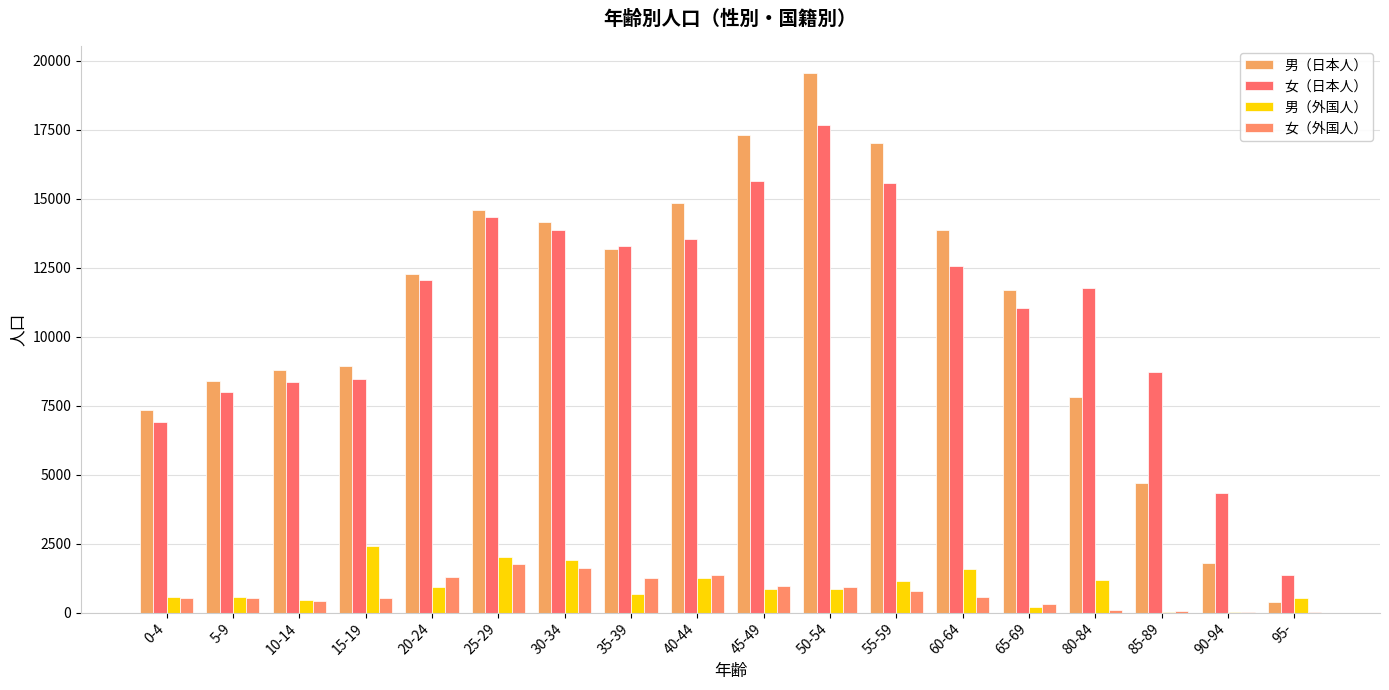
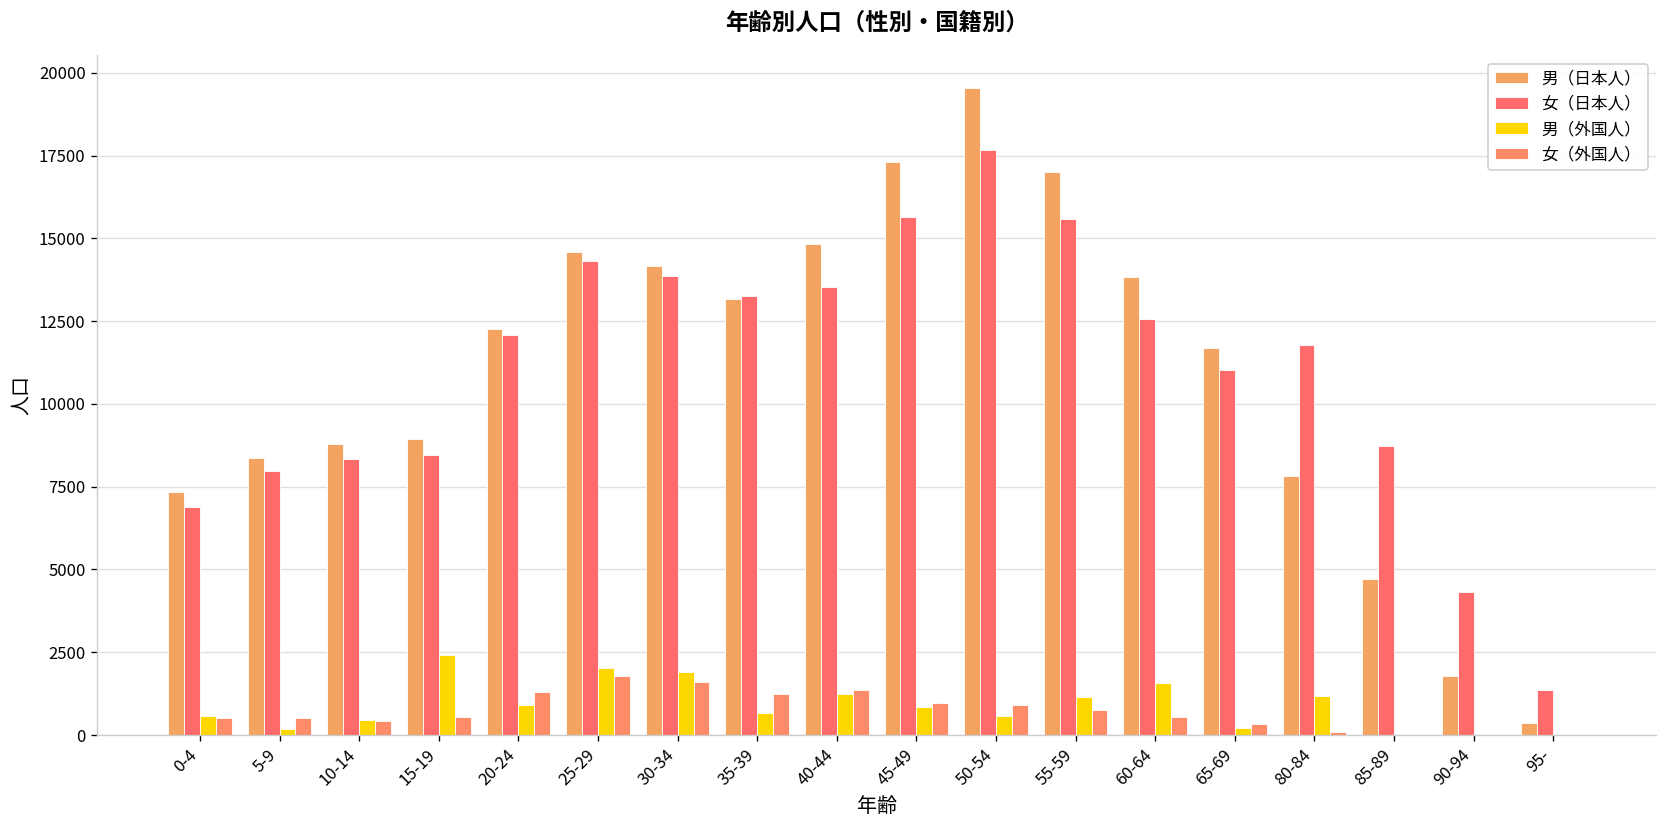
  {
    "男（外国人）": {
      "0-4": 600,
-     "5-9": 500,
+     "5-9": 200,
      "10-14": 500,
      "15-19": 2400,
      "20-24": 900,
      "25-29": 2000,
      "30-34": 1900,
      "35-39": 700,
      "40-44": 1200,
      "45-49": 800,
-     "50-54": 900,
+     "50-54": 600,
      "55-59": 1200,
      "60-64": 1600,
      "65-69": 200,
      "80-84": 1200,
-     "95-": 500
+     "95-": 0
    }
  }
